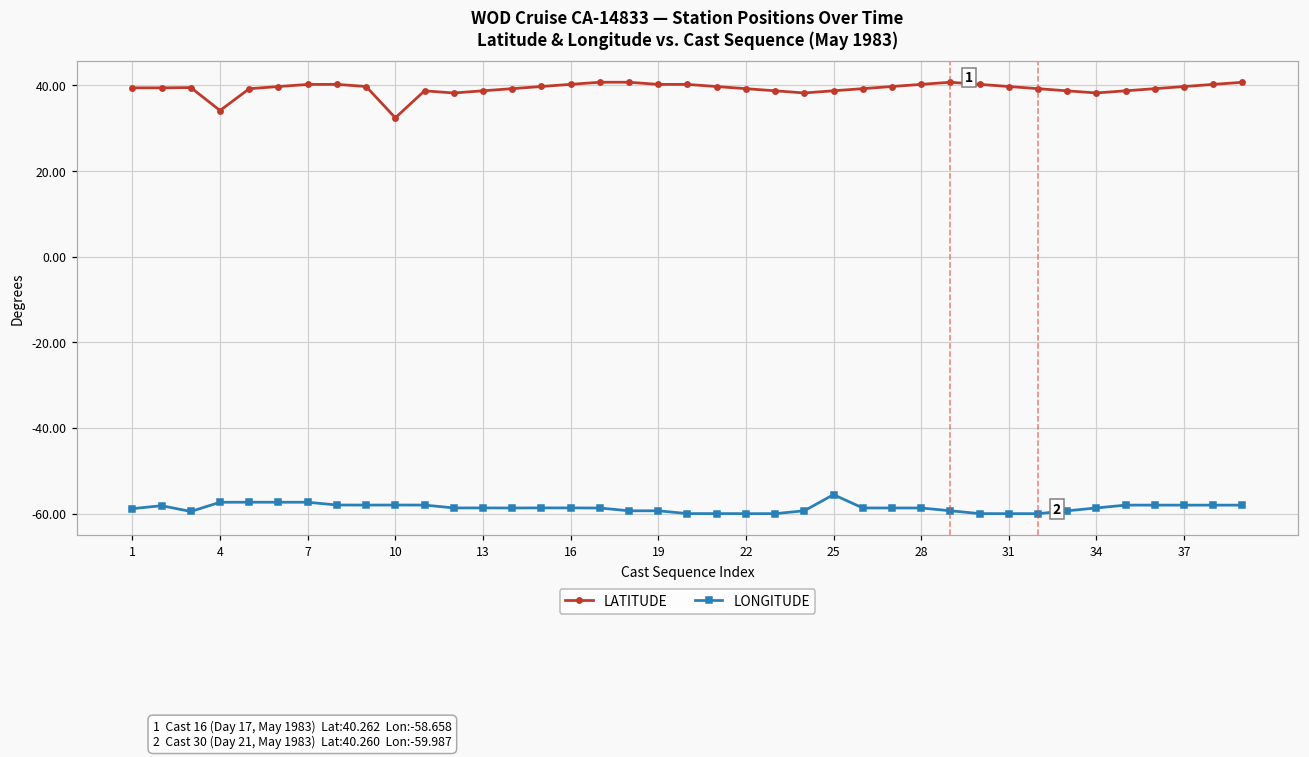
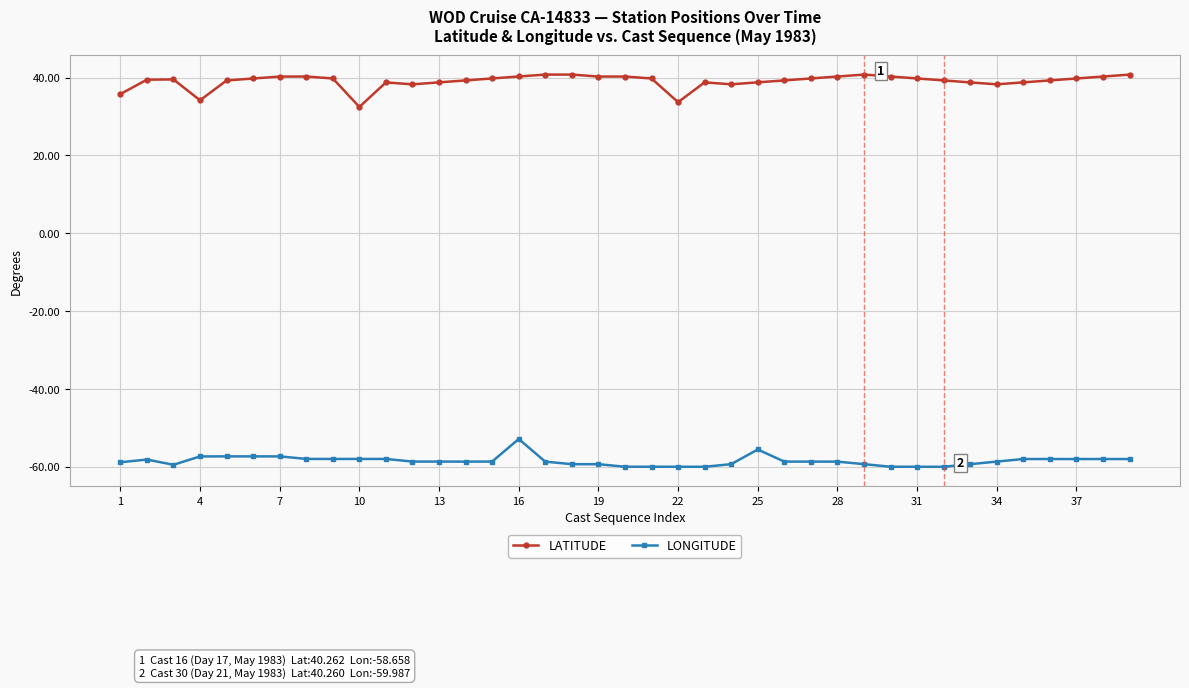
  {
    "LATITUDE": {
-     "1": 39,
+     "1": 36,
      "4": 34,
      "7": 40,
      "10": 32,
      "13": 39,
      "16": 40,
      "19": 40,
-     "22": 39,
+     "22": 34,
      "25": 39,
      "28": 40,
      "31": 40,
      "34": 38,
      "37": 40
    },
    "LONGITUDE": {
      "1": -59,
      "4": -57,
      "7": -57,
      "10": -58,
      "13": -59,
-     "16": -59,
+     "16": -53,
      "19": -59,
      "22": -60,
      "25": -56,
      "28": -59,
      "31": -60,
      "34": -59,
      "37": -58
    }
  }
